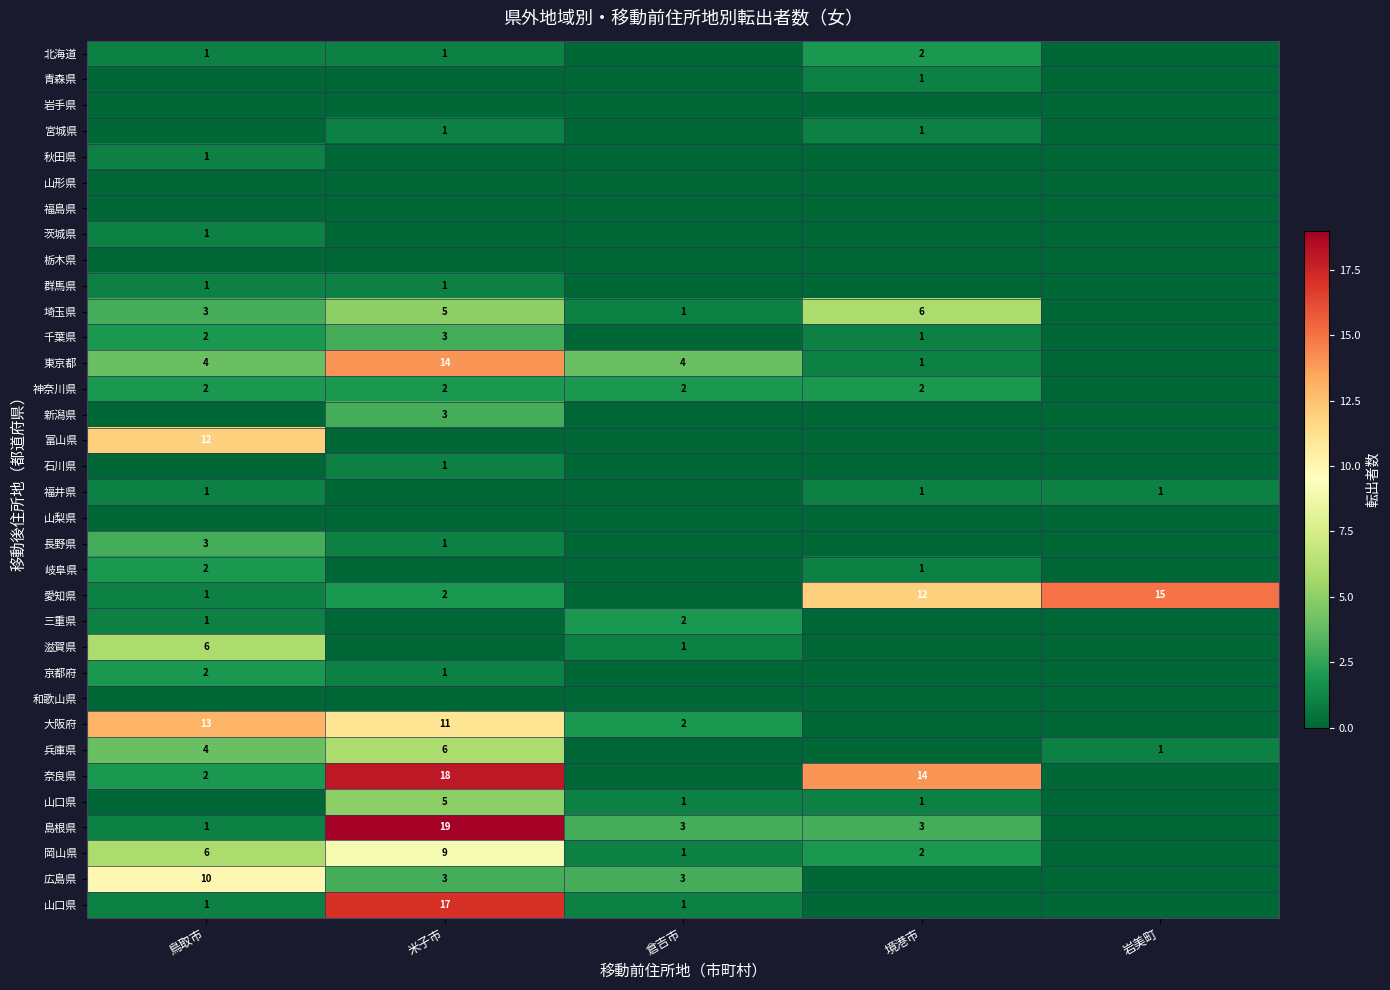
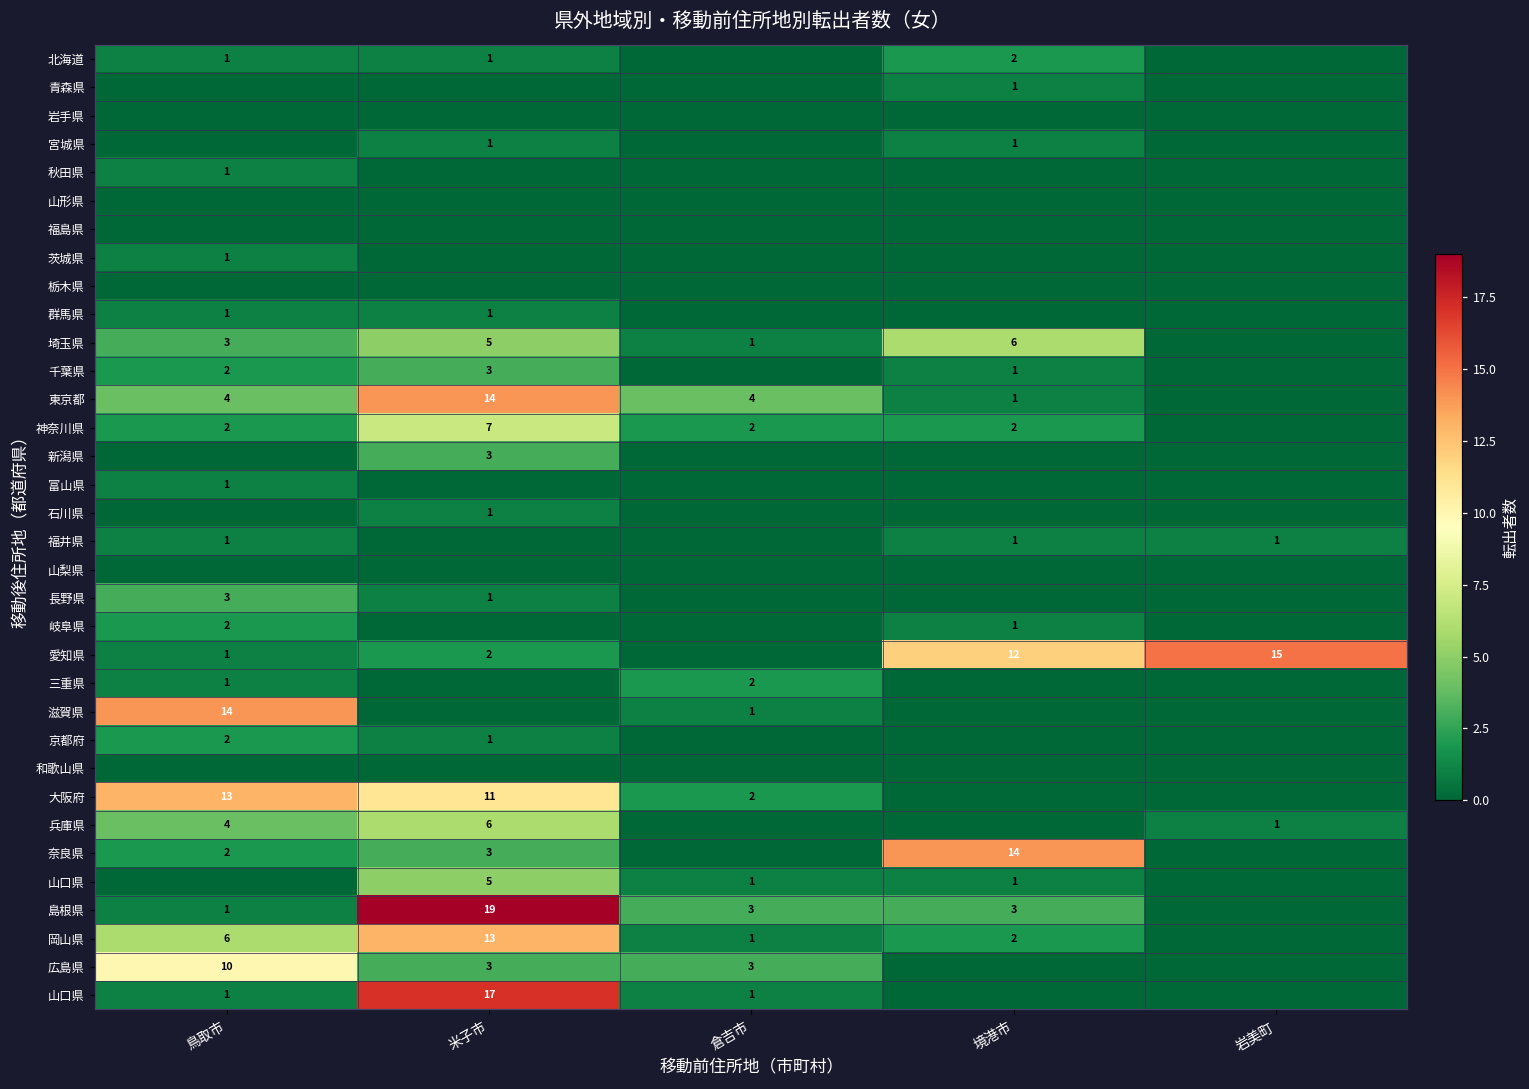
  {
    "北海道": {
      "鳥取市": 1,
      "米子市": 1,
      "境港市": 2
    },
    "青森県": {
      "境港市": 1
    },
    "宮城県": {
      "米子市": 1,
      "境港市": 1
    },
    "秋田県": {
      "鳥取市": 1
    },
    "茨城県": {
      "鳥取市": 1
    },
    "群馬県": {
      "鳥取市": 1,
      "米子市": 1
    },
    "埼玉県": {
      "鳥取市": 3,
      "米子市": 5,
      "倉吉市": 1,
      "境港市": 6
    },
    "千葉県": {
      "鳥取市": 2,
      "米子市": 3,
      "境港市": 1
    },
    "東京都": {
      "鳥取市": 4,
      "米子市": 14,
      "倉吉市": 4,
      "境港市": 1
    },
    "神奈川県": {
      "鳥取市": 2,
-     "米子市": 2,
+     "米子市": 7,
      "倉吉市": 2,
      "境港市": 2
    },
    "新潟県": {
      "米子市": 3
    },
    "富山県": {
-     "鳥取市": 12
+     "鳥取市": 1
    },
    "石川県": {
      "米子市": 1
    },
    "福井県": {
      "鳥取市": 1,
      "境港市": 1,
      "岩美町": 1
    },
    "長野県": {
      "鳥取市": 3,
      "米子市": 1
    },
    "岐阜県": {
      "鳥取市": 2,
      "境港市": 1
    },
    "愛知県": {
      "鳥取市": 1,
      "米子市": 2,
      "境港市": 12,
      "岩美町": 15
    },
    "三重県": {
      "鳥取市": 1,
      "倉吉市": 2
    },
    "滋賀県": {
-     "鳥取市": 6,
+     "鳥取市": 14,
      "倉吉市": 1
    },
    "京都府": {
      "鳥取市": 2,
      "米子市": 1
    },
    "大阪府": {
      "鳥取市": 13,
      "米子市": 11,
      "倉吉市": 2
    },
    "兵庫県": {
      "鳥取市": 4,
      "米子市": 6,
      "岩美町": 1
    },
    "奈良県": {
      "鳥取市": 2,
-     "米子市": 18,
+     "米子市": 3,
      "境港市": 14
    },
    "島根県": {
      "鳥取市": 1,
      "米子市": 19,
      "倉吉市": 3,
      "境港市": 3
    },
    "岡山県": {
      "鳥取市": 6,
-     "米子市": 9,
+     "米子市": 13,
      "倉吉市": 1,
      "境港市": 2
    },
    "広島県": {
      "鳥取市": 10,
      "米子市": 3,
      "倉吉市": 3
    }
  }
